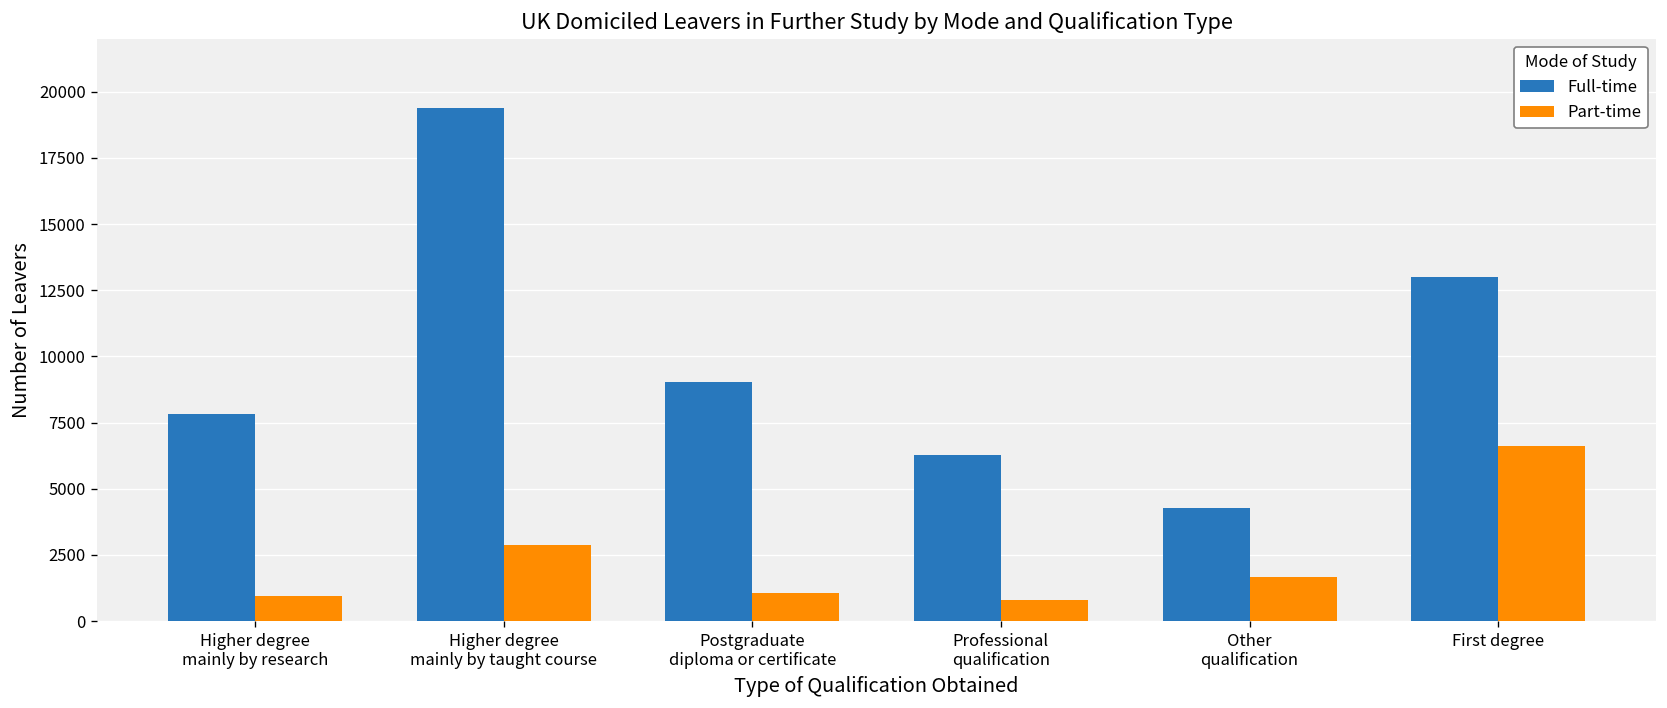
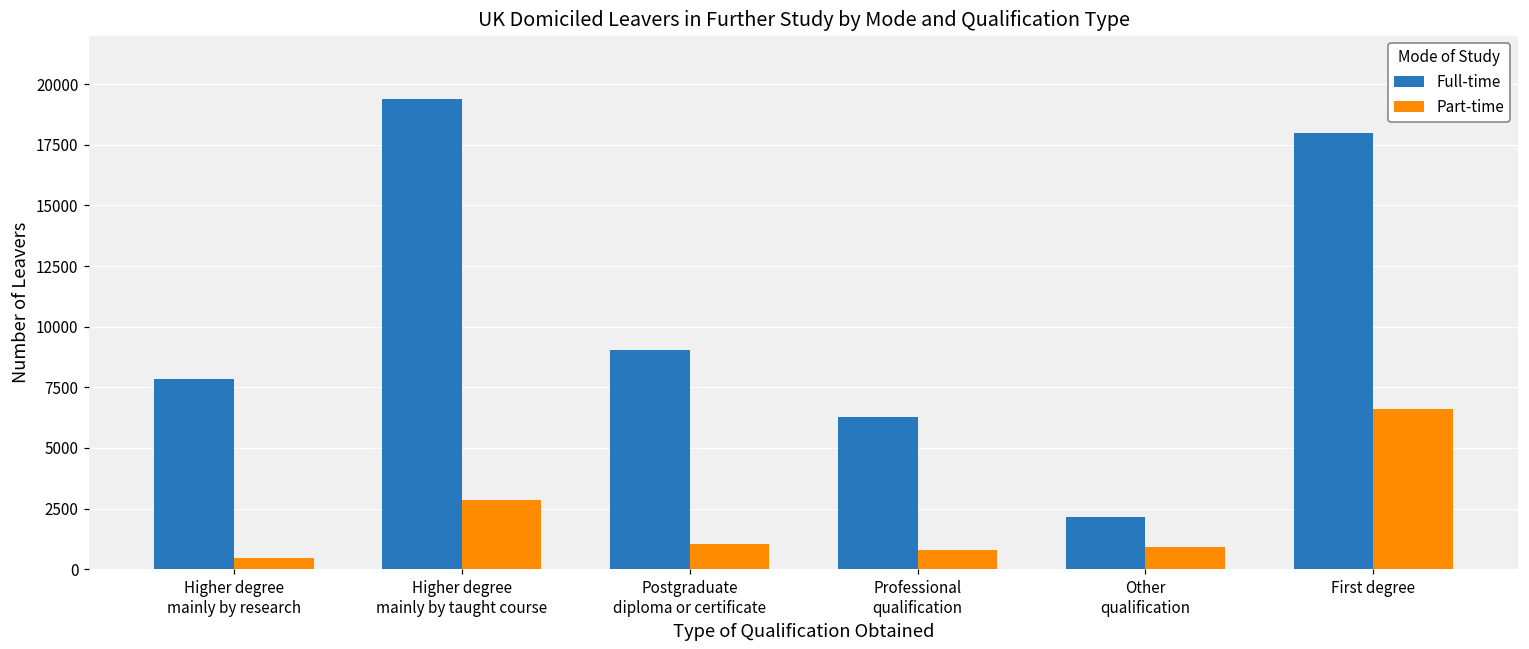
  {
    "Full-time": {
      "Higher degree mainly by research": 7800,
      "Higher degree mainly by taught course": 19400,
      "Postgraduate diploma or certificate": 9000,
      "Professional qualification": 6300,
-     "Other qualification": 4300,
-     "First degree": 13000
+     "Other qualification": 2100,
+     "First degree": 18000
    },
    "Part-time": {
-     "Higher degree mainly by research": 1000,
+     "Higher degree mainly by research": 500,
      "Higher degree mainly by taught course": 2900,
      "Postgraduate diploma or certificate": 1100,
      "Professional qualification": 800,
-     "Other qualification": 1700,
+     "Other qualification": 900,
      "First degree": 6600
    }
  }
